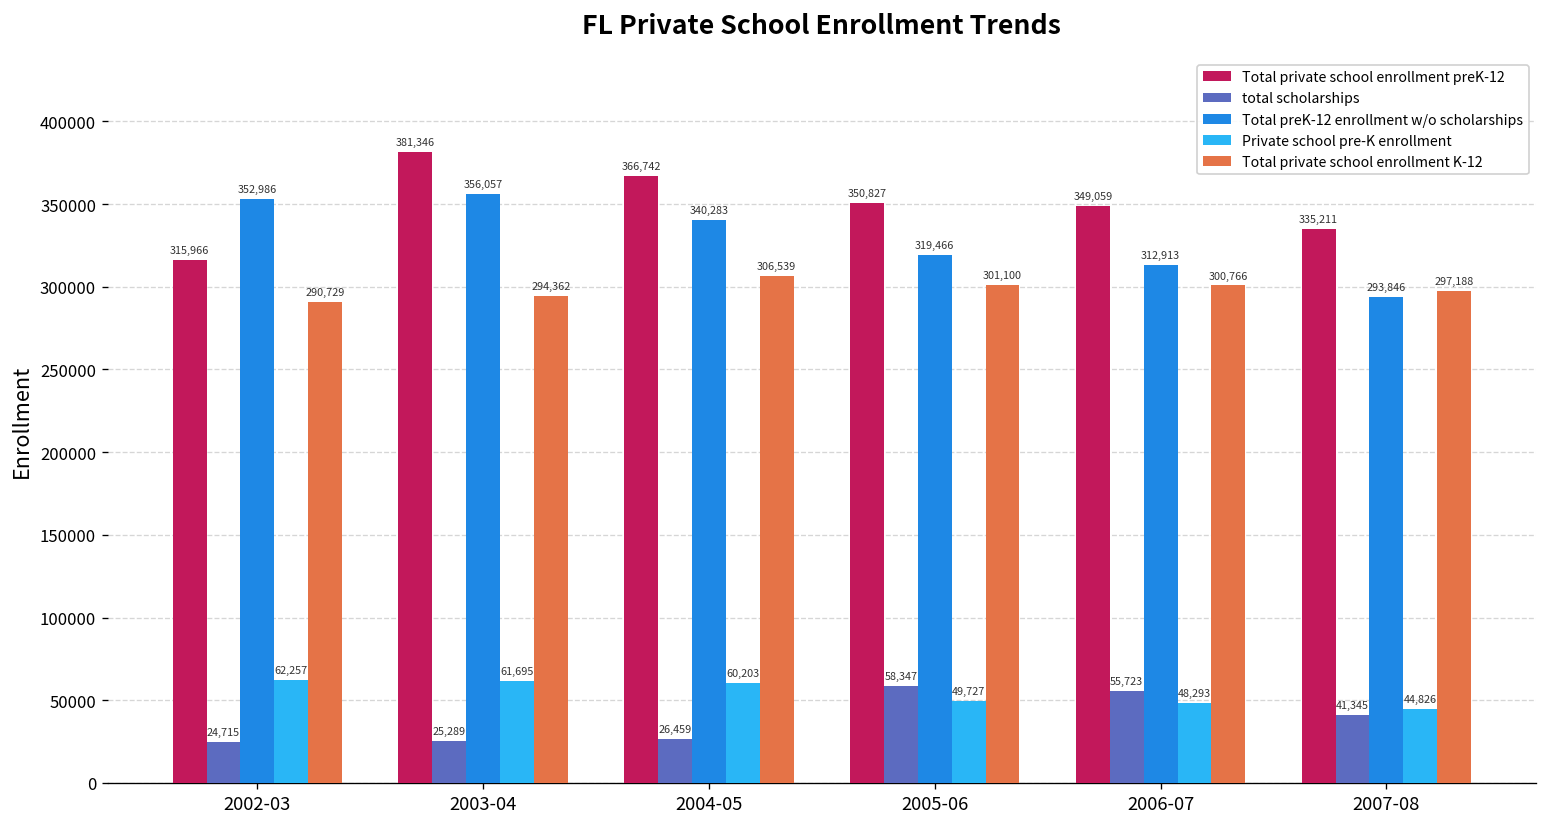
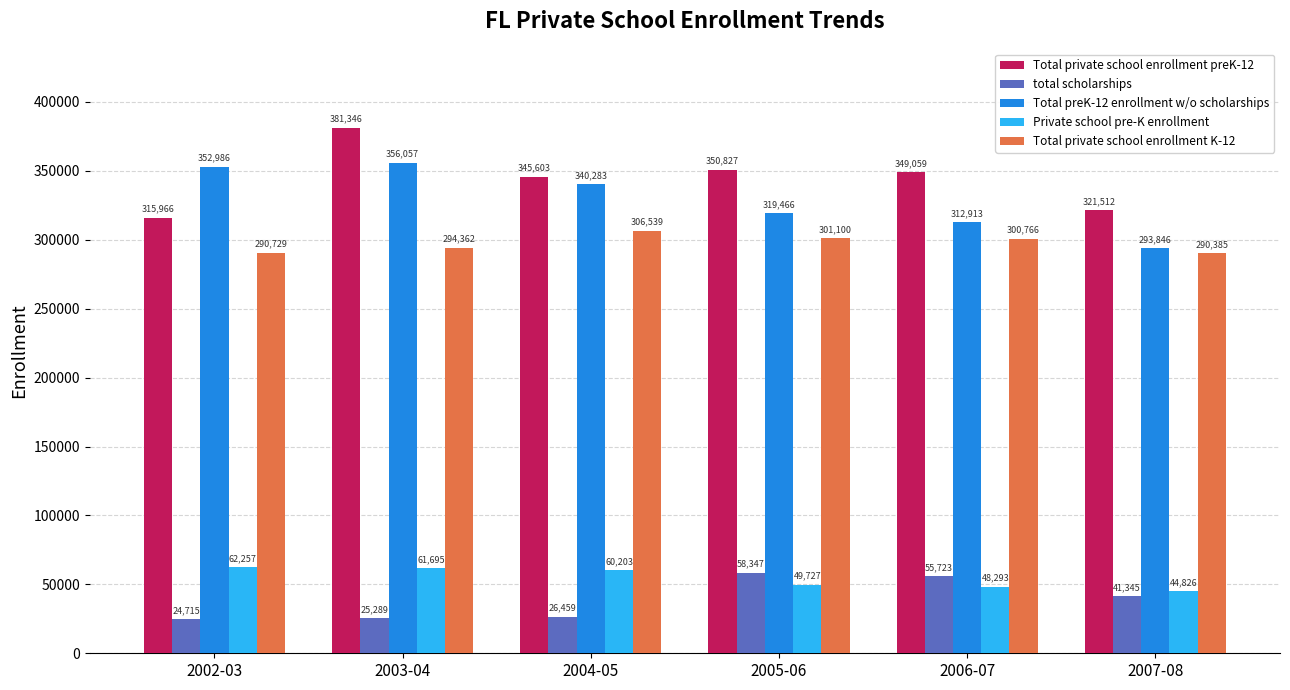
  {
    "Total private school enrollment preK-12": {
      "2002-03": "315,966",
      "2003-04": "381,346",
-     "2004-05": "366,742",
+     "2004-05": "345,603",
      "2005-06": "350,827",
      "2006-07": "349,059",
-     "2007-08": "335,211"
+     "2007-08": "321,512"
    },
    "total scholarships": {
      "2002-03": "24,715",
      "2003-04": "25,289",
      "2004-05": "26,459",
      "2005-06": "58,347",
      "2006-07": "55,723",
      "2007-08": "41,345"
    },
    "Total private school enrollment K-12": {
      "2002-03": "290,729",
      "2003-04": "294,362",
      "2004-05": "306,539",
      "2005-06": "301,100",
      "2006-07": "300,766",
-     "2007-08": "297,188"
+     "2007-08": "290,385"
    }
  }
